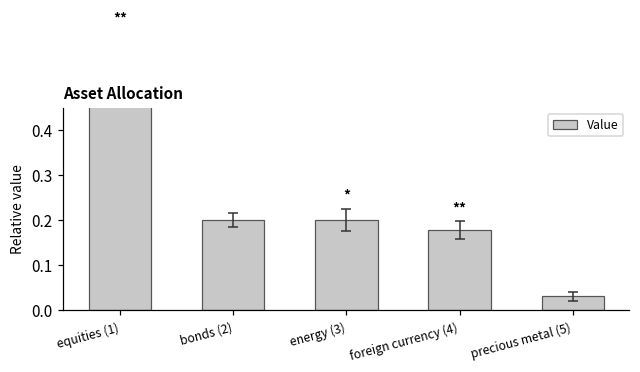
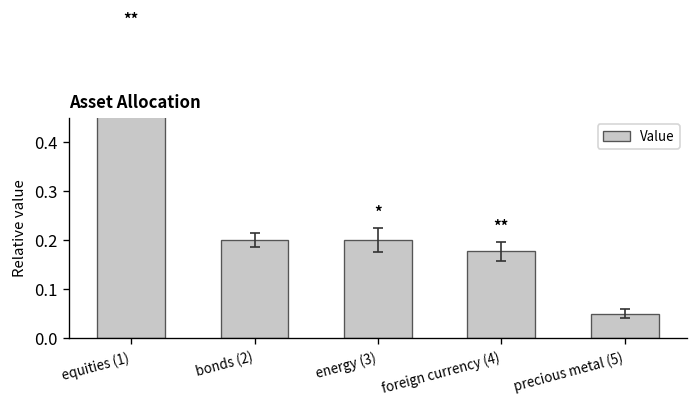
  {
    "Value": {
      "bonds (2)": 0.20,
      "energy (3)": 0.20,
      "foreign currency (4)": 0.18,
-     "precious metal (5)": 0.03
+     "precious metal (5)": 0.05
    }
  }
